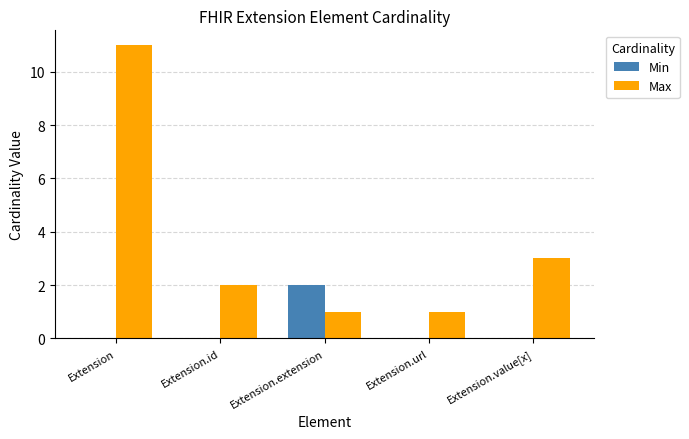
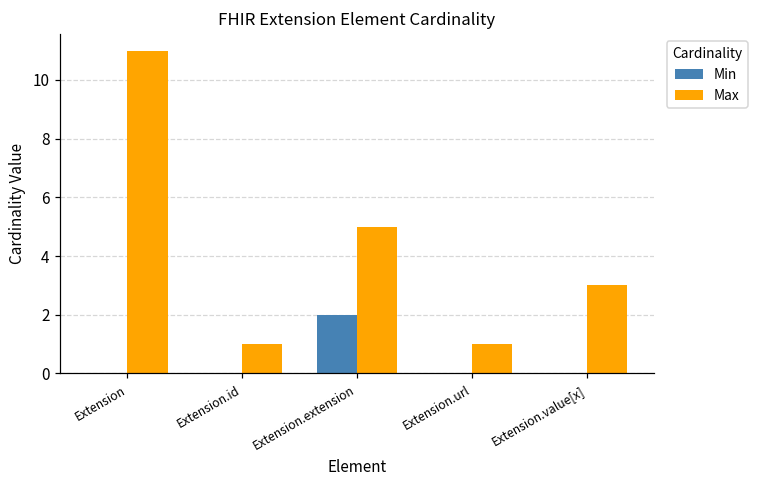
  {
    "Min": {
      "Extension": 0,
      "Extension.id": 0,
      "Extension.extension": 2,
      "Extension.url": 0,
      "Extension.value[x]": 0
    },
    "Max": {
      "Extension": 11,
-     "Extension.id": 2,
-     "Extension.extension": 1,
+     "Extension.id": 1,
+     "Extension.extension": 5,
      "Extension.url": 1,
      "Extension.value[x]": 3
    }
  }
